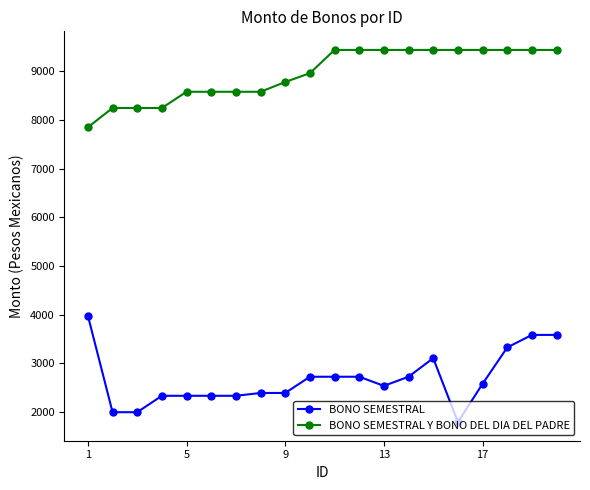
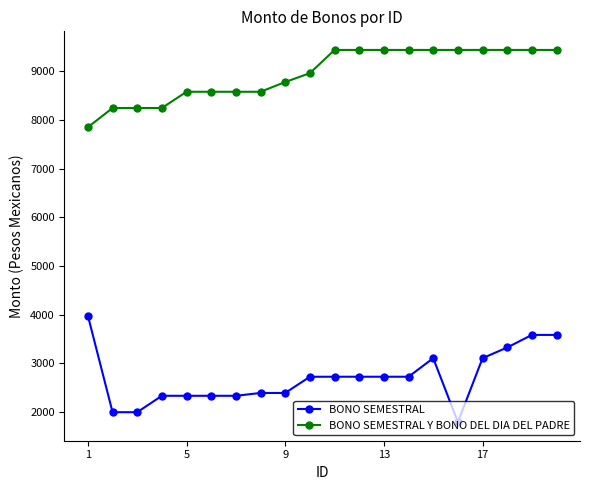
  {
    "BONO SEMESTRAL": {
      "1": 4000,
      "5": 2300,
      "9": 2400,
-     "13": 2500,
-     "17": 2600
+     "13": 2700,
+     "17": 3100
    },
    "BONO SEMESTRAL Y BONO DEL DIA DEL PADRE": {
      "1": 7800,
      "5": 8600,
      "9": 8800,
      "13": 9400,
      "17": 9400
    }
  }
